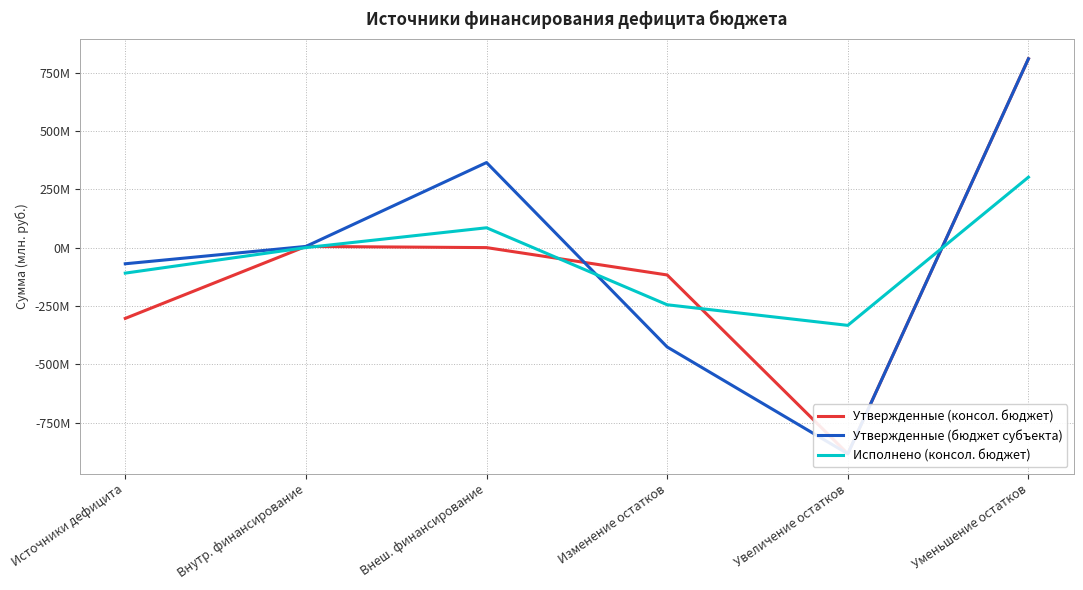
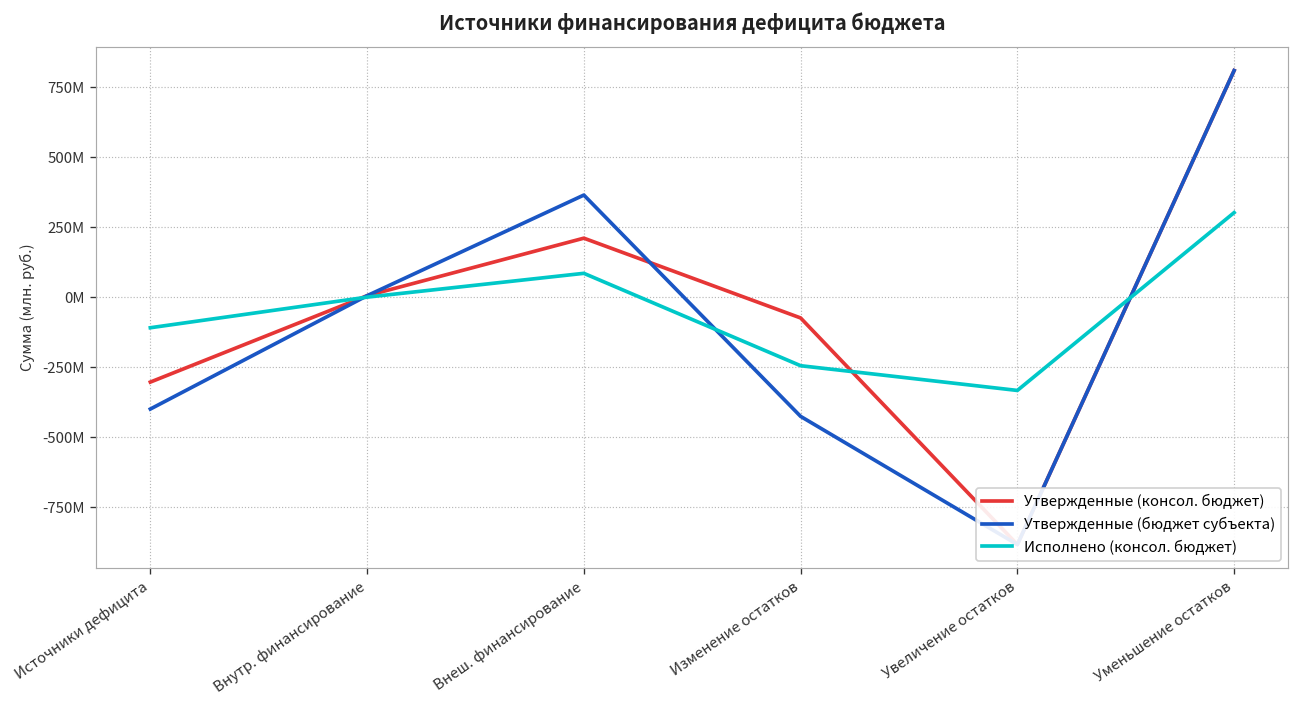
  {
    "Утвержденные (консол. бюджет)": {
      "Источники дефицита": -300000000,
-     "Внеш. финансирование": 0,
-     "Изменение остатков": -120000000
+     "Внеш. финансирование": 210000000,
+     "Изменение остатков": -70000000
    },
    "Утвержденные (бюджет субъекта)": {
-     "Источники дефицита": -70000000,
+     "Источники дефицита": -400000000,
      "Внеш. финансирование": 360000000,
      "Изменение остатков": -430000000
    },
    "Исполнено (консол. бюджет)": {
      "Источники дефицита": -110000000,
      "Внеш. финансирование": 80000000,
      "Изменение остатков": -240000000,
      "Увеличение остатков": -330000000,
      "Уменьшение остатков": 300000000
    }
  }
